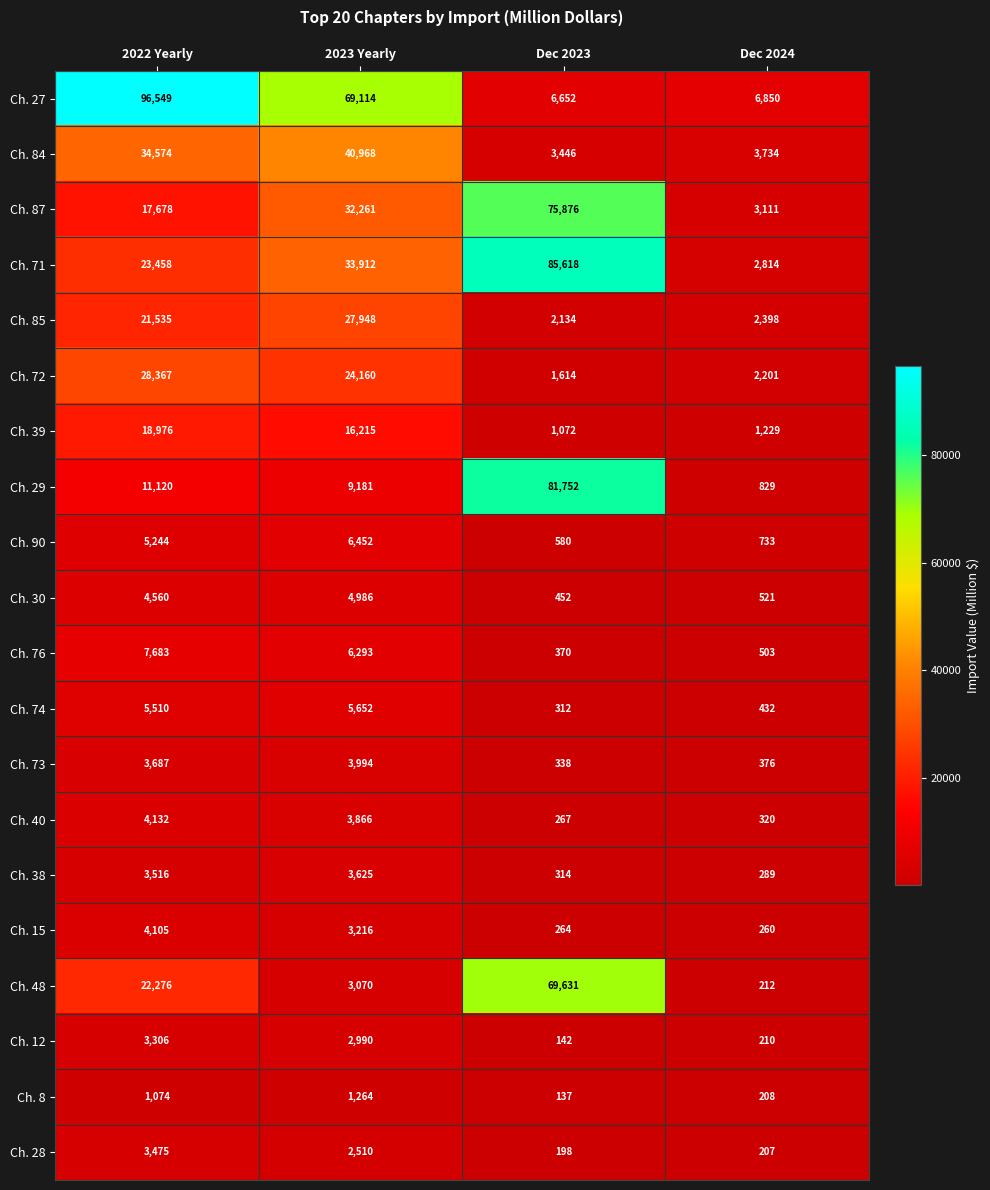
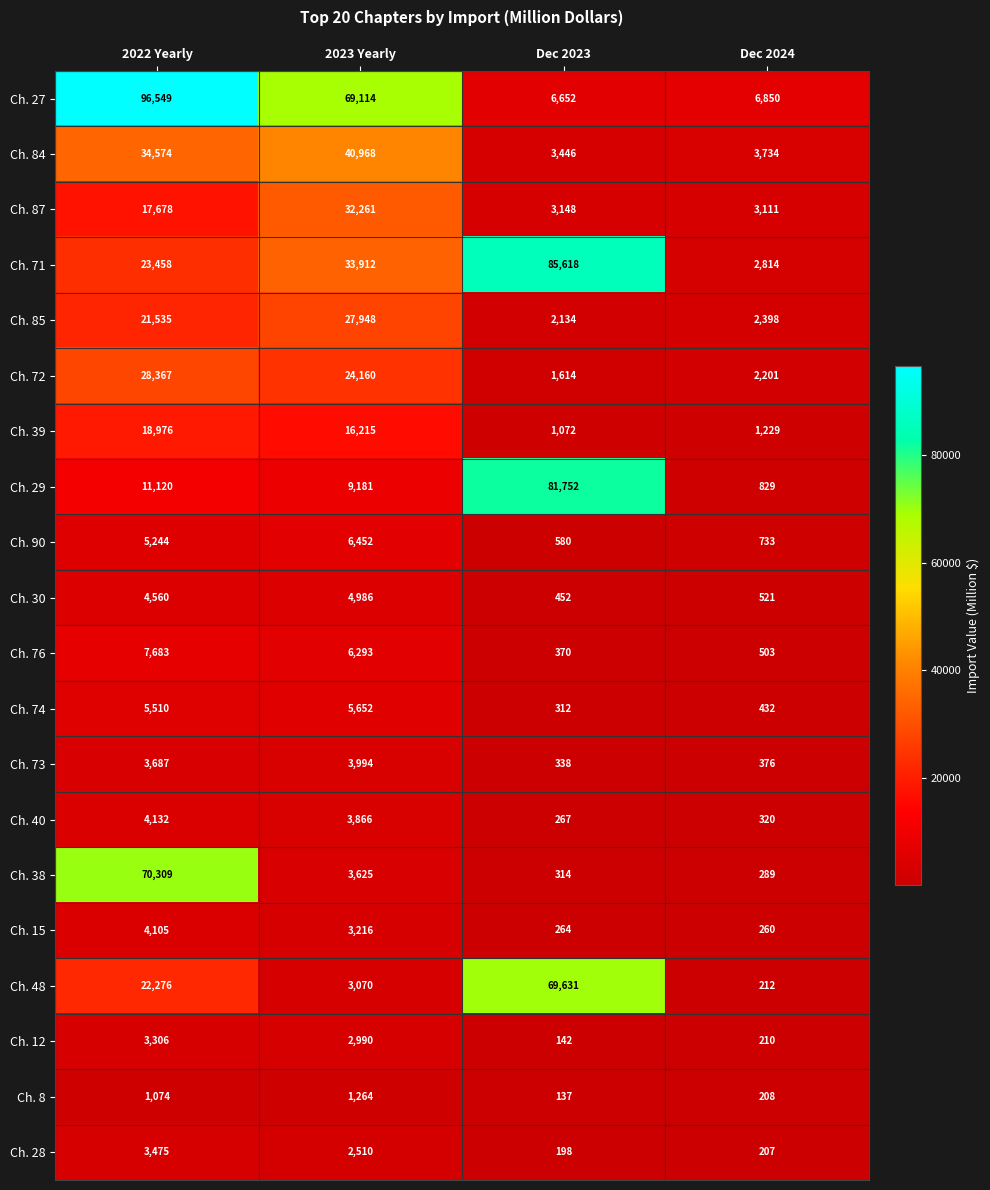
  {
    "Ch. 27": {
      "2022 Yearly": "96,549",
      "2023 Yearly": "69,114",
      "Dec 2023": "6,652",
      "Dec 2024": "6,850"
    },
    "Ch. 84": {
      "2022 Yearly": "34,574",
      "2023 Yearly": "40,968",
      "Dec 2023": "3,446",
      "Dec 2024": "3,734"
    },
    "Ch. 87": {
      "2022 Yearly": "17,678",
      "2023 Yearly": "32,261",
-     "Dec 2023": "75,876",
+     "Dec 2023": "3,148",
      "Dec 2024": "3,111"
    },
    "Ch. 71": {
      "2022 Yearly": "23,458",
      "2023 Yearly": "33,912",
      "Dec 2023": "85,618",
      "Dec 2024": "2,814"
    },
    "Ch. 85": {
      "2022 Yearly": "21,535",
      "2023 Yearly": "27,948",
      "Dec 2023": "2,134",
      "Dec 2024": "2,398"
    },
    "Ch. 72": {
      "2022 Yearly": "28,367",
      "2023 Yearly": "24,160",
      "Dec 2023": "1,614",
      "Dec 2024": "2,201"
    },
    "Ch. 39": {
      "2022 Yearly": "18,976",
      "2023 Yearly": "16,215",
      "Dec 2023": "1,072",
      "Dec 2024": "1,229"
    },
    "Ch. 29": {
      "2022 Yearly": "11,120",
      "2023 Yearly": "9,181",
      "Dec 2023": "81,752",
      "Dec 2024": "829"
    },
    "Ch. 90": {
      "2022 Yearly": "5,244",
      "2023 Yearly": "6,452",
      "Dec 2023": "580",
      "Dec 2024": "733"
    },
    "Ch. 30": {
      "2022 Yearly": "4,560",
      "2023 Yearly": "4,986",
      "Dec 2023": "452",
      "Dec 2024": "521"
    },
    "Ch. 76": {
      "2022 Yearly": "7,683",
      "2023 Yearly": "6,293",
      "Dec 2023": "370",
      "Dec 2024": "503"
    },
    "Ch. 74": {
      "2022 Yearly": "5,510",
      "2023 Yearly": "5,652",
      "Dec 2023": "312",
      "Dec 2024": "432"
    },
    "Ch. 73": {
      "2022 Yearly": "3,687",
      "2023 Yearly": "3,994",
      "Dec 2023": "338",
      "Dec 2024": "376"
    },
    "Ch. 40": {
      "2022 Yearly": "4,132",
      "2023 Yearly": "3,866",
      "Dec 2023": "267",
      "Dec 2024": "320"
    },
    "Ch. 38": {
-     "2022 Yearly": "3,516",
+     "2022 Yearly": "70,309",
      "2023 Yearly": "3,625",
      "Dec 2023": "314",
      "Dec 2024": "289"
    },
    "Ch. 15": {
      "2022 Yearly": "4,105",
      "2023 Yearly": "3,216",
      "Dec 2023": "264",
      "Dec 2024": "260"
    },
    "Ch. 48": {
      "2022 Yearly": "22,276",
      "2023 Yearly": "3,070",
      "Dec 2023": "69,631",
      "Dec 2024": "212"
    },
    "Ch. 12": {
      "2022 Yearly": "3,306",
      "2023 Yearly": "2,990",
      "Dec 2023": "142",
      "Dec 2024": "210"
    },
    "Ch. 8": {
      "2022 Yearly": "1,074",
      "2023 Yearly": "1,264",
      "Dec 2023": "137",
      "Dec 2024": "208"
    },
    "Ch. 28": {
      "2022 Yearly": "3,475",
      "2023 Yearly": "2,510",
      "Dec 2023": "198",
      "Dec 2024": "207"
    }
  }
